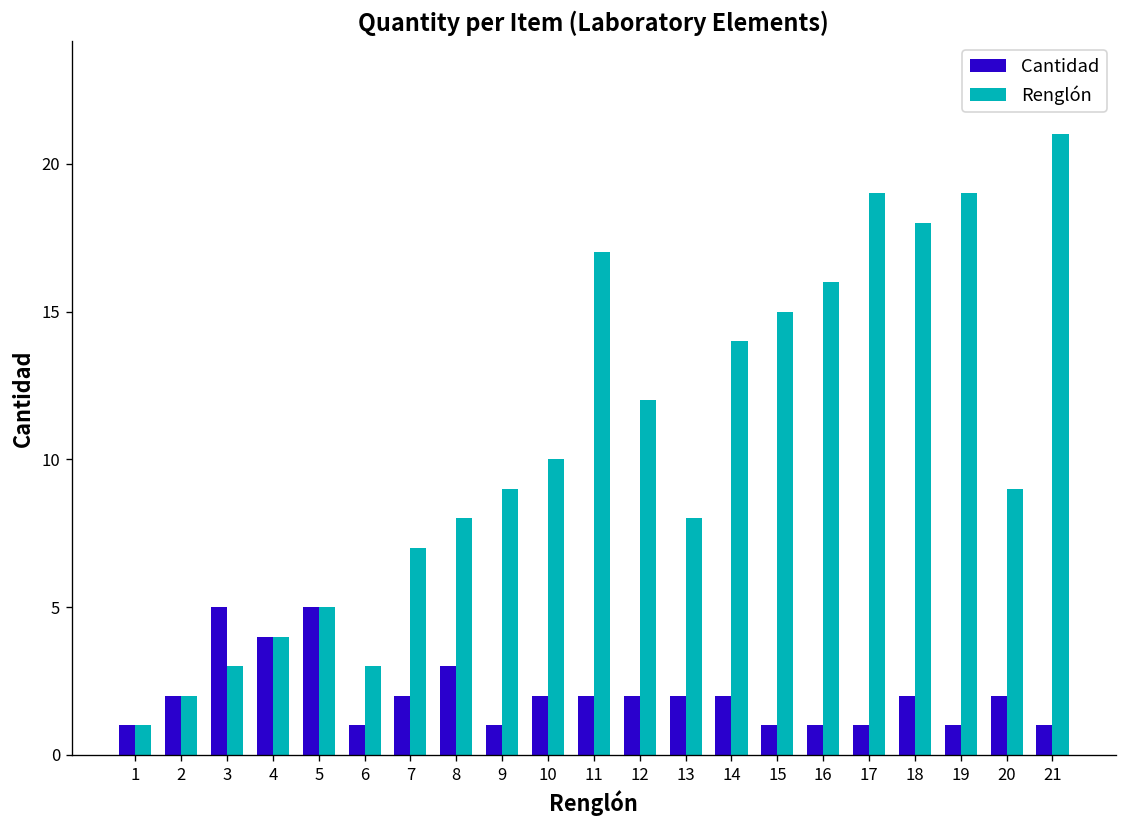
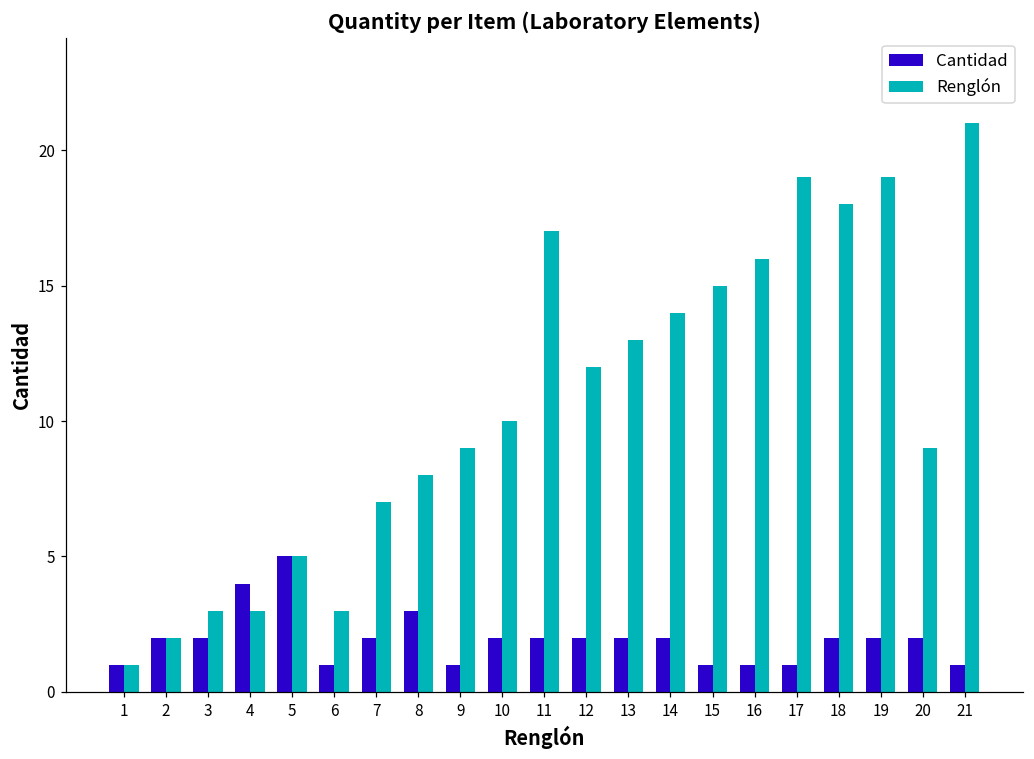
  {
    "Cantidad": {
      "1": 1,
      "2": 2,
-     "3": 5,
+     "3": 2,
      "4": 4,
      "5": 5,
      "6": 1,
      "7": 2,
      "8": 3,
      "9": 1,
      "10": 2,
      "11": 2,
      "12": 2,
      "13": 2,
      "14": 2,
      "15": 1,
      "16": 1,
      "17": 1,
      "18": 2,
-     "19": 1,
+     "19": 2,
      "20": 2,
      "21": 1
    },
    "Renglón": {
      "1": 1,
      "2": 2,
      "3": 3,
-     "4": 4,
+     "4": 3,
      "5": 5,
      "6": 3,
      "7": 7,
      "8": 8,
      "9": 9,
      "10": 10,
      "11": 17,
      "12": 12,
-     "13": 8,
+     "13": 13,
      "14": 14,
      "15": 15,
      "16": 16,
      "17": 19,
      "18": 18,
      "19": 19,
      "20": 9,
      "21": 21
    }
  }
